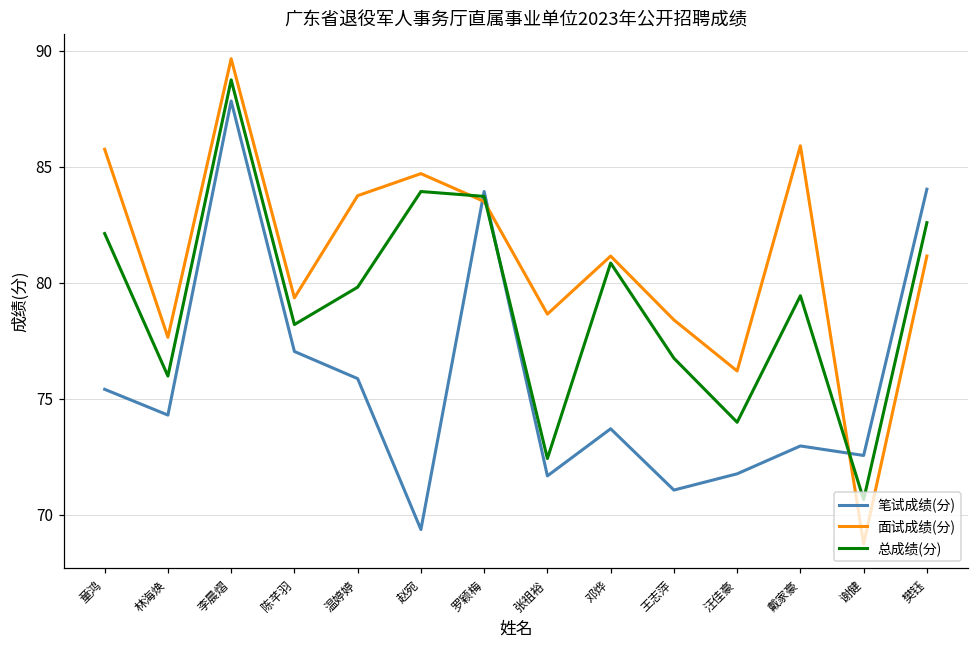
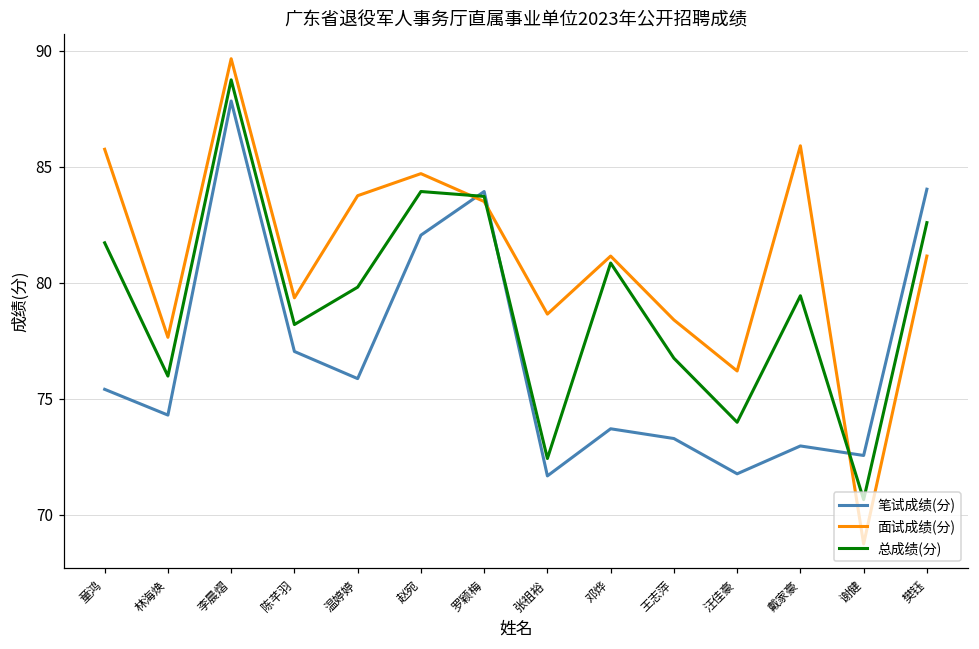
  {
    "笔试成绩(分)": {
      "童鸿": 75.4,
      "林海焕": 74.3,
      "李晨熠": 87.8,
      "陈芊羽": 77.0,
      "温婷婷": 75.9,
-     "赵宛": 69.4,
+     "赵宛": 82.1,
      "罗颖梅": 83.9,
      "张祖裕": 71.7,
      "邓烨": 73.7,
-     "王志萍": 71.1,
+     "王志萍": 73.3,
      "汪佳豪": 71.8,
      "戴家豪": 73.0,
      "谢健": 72.6,
      "樊钰": 84.0
    },
    "面试成绩(分)": {
      "童鸿": 85.8,
      "林海焕": 77.7,
      "李晨熠": 89.7,
      "陈芊羽": 79.4,
      "温婷婷": 83.8,
      "赵宛": 84.7,
      "罗颖梅": 83.5,
      "张祖裕": 78.7,
      "邓烨": 81.2,
      "王志萍": 78.4,
      "汪佳豪": 76.2,
      "戴家豪": 85.9,
      "樊钰": 81.2
    },
    "总成绩(分)": {
-     "童鸿": 82.1,
+     "童鸿": 81.7,
      "林海焕": 76.0,
      "李晨熠": 88.7,
      "陈芊羽": 78.2,
      "温婷婷": 79.8,
      "赵宛": 83.9,
      "罗颖梅": 83.7,
      "张祖裕": 72.4,
      "邓烨": 80.9,
      "王志萍": 76.8,
      "汪佳豪": 74.0,
      "戴家豪": 79.4,
      "樊钰": 82.6
    }
  }
